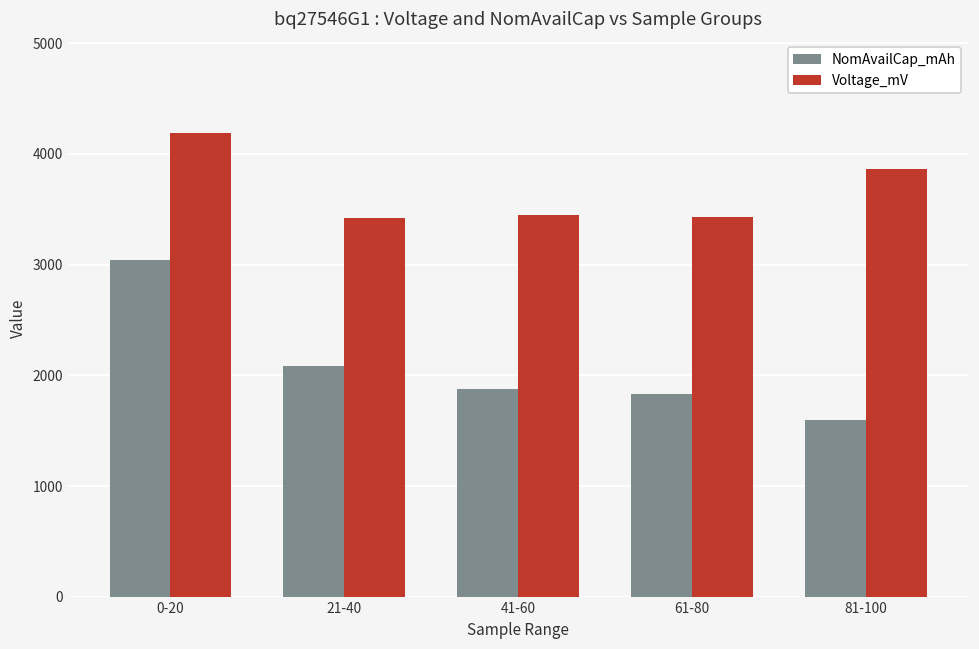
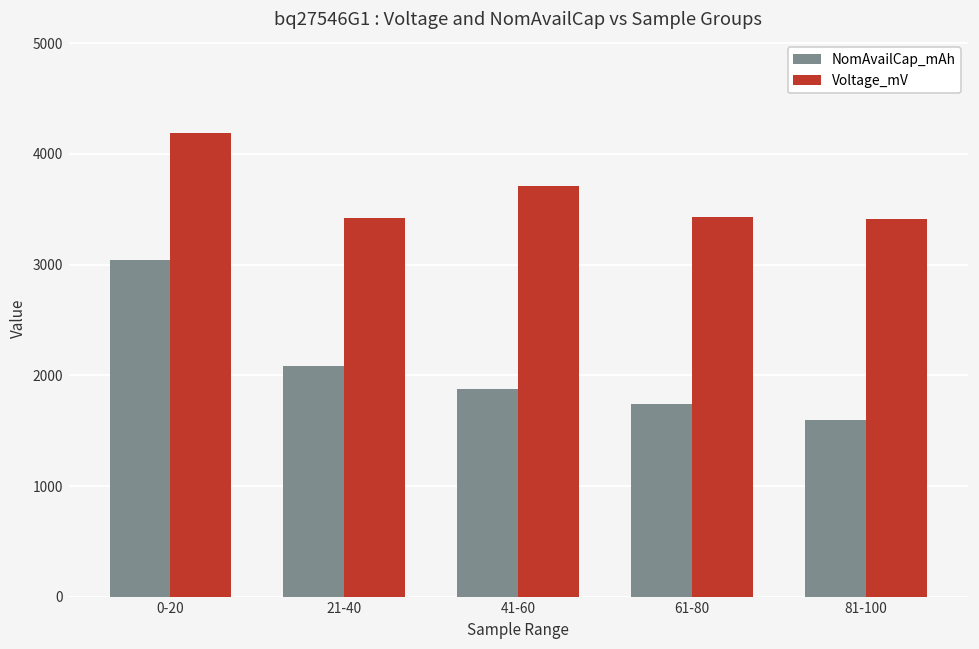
  {
    "NomAvailCap_mAh": {
      "0-20": 3050,
      "21-40": 2080,
      "41-60": 1880,
-     "61-80": 1840,
+     "61-80": 1740,
      "81-100": 1600
    },
    "Voltage_mV": {
      "0-20": 4190,
      "21-40": 3420,
-     "41-60": 3450,
+     "41-60": 3710,
      "61-80": 3430,
-     "81-100": 3870
+     "81-100": 3410
    }
  }
